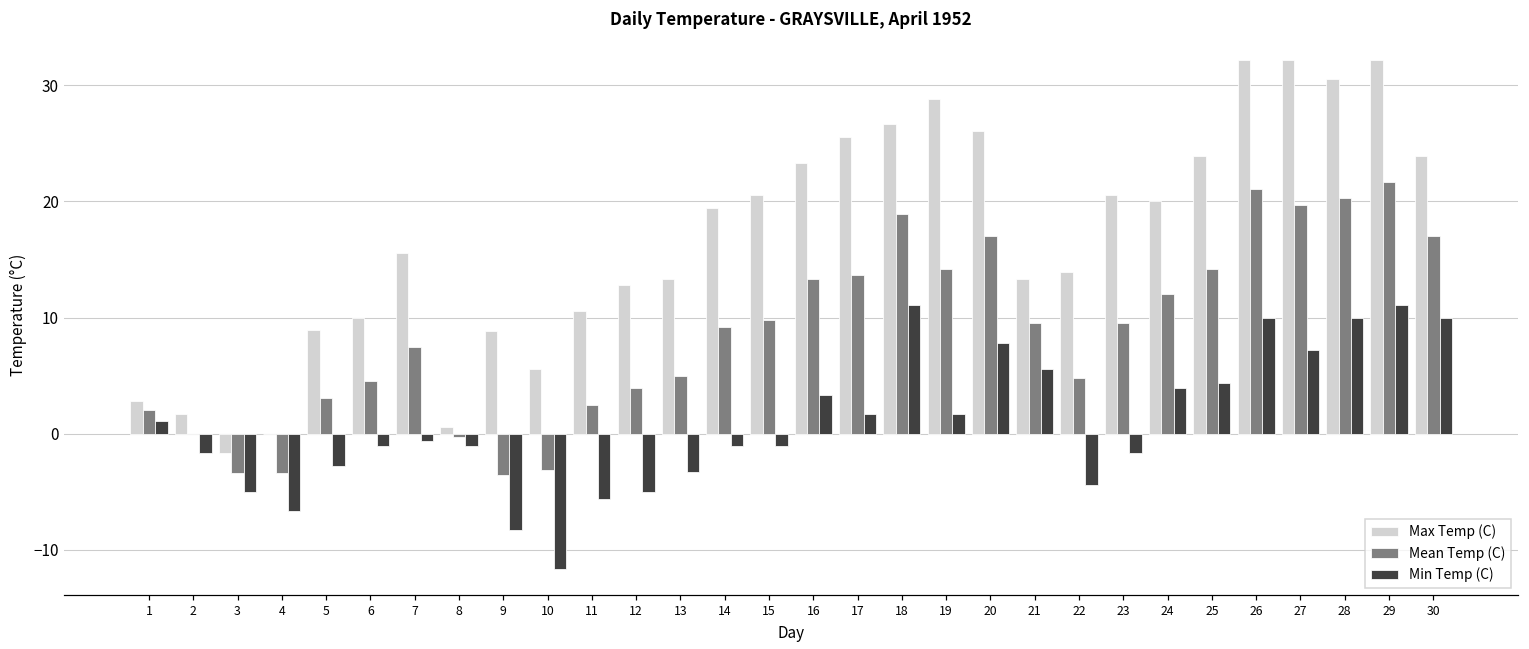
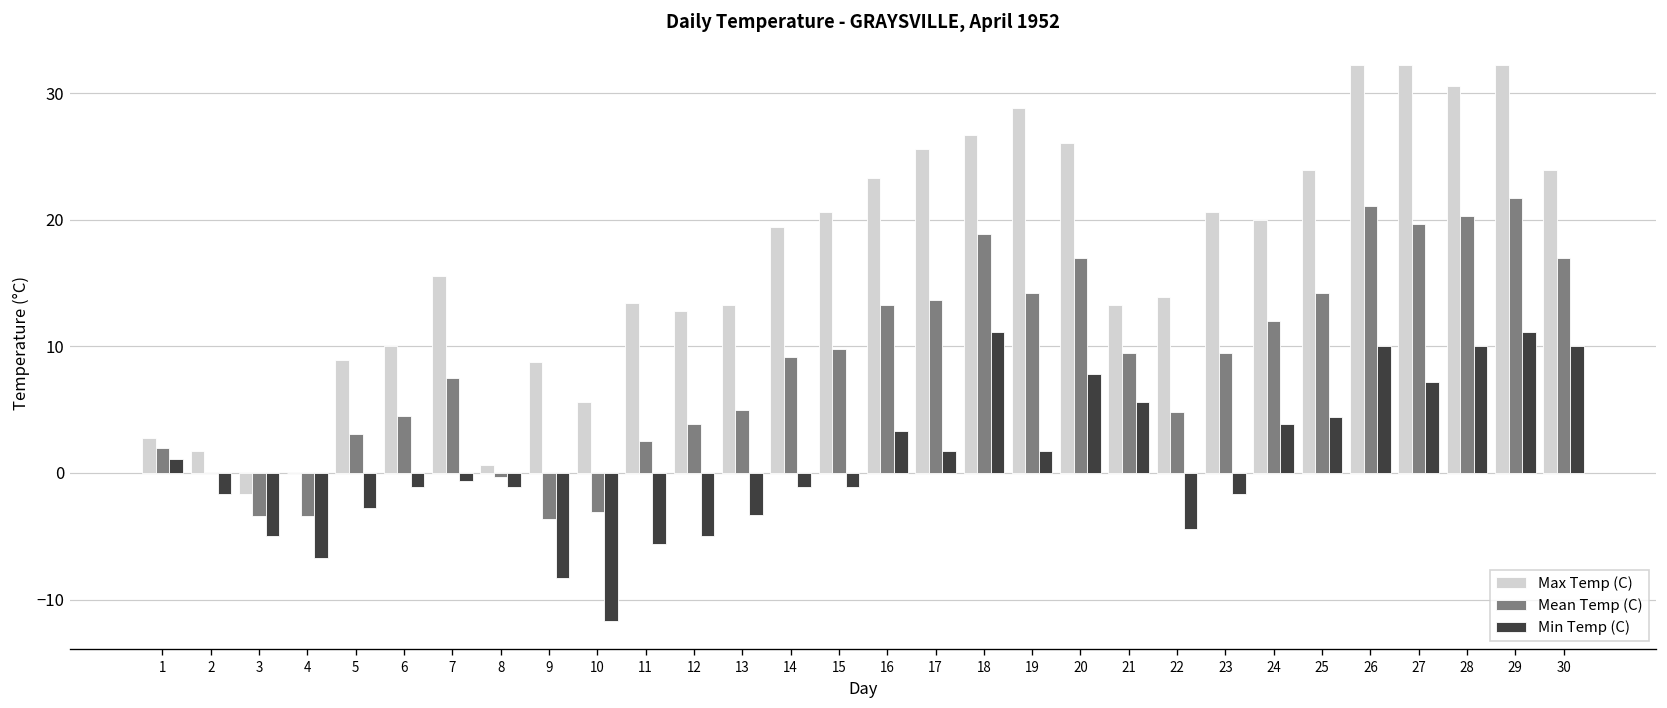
  {
    "Max Temp (C)": {
      "1": 2.8,
      "2": 1.7,
      "3": -1.7,
      "4": 0.0,
      "5": 8.9,
      "6": 10.0,
      "7": 15.6,
      "8": 0.6,
      "9": 8.8,
      "10": 5.6,
-     "11": 10.6,
+     "11": 13.4,
      "12": 12.8,
      "13": 13.3,
      "14": 19.4,
      "15": 20.6,
      "16": 23.3,
      "17": 25.6,
      "18": 26.7,
      "19": 28.8,
      "20": 26.1,
      "21": 13.3,
      "22": 13.9,
      "23": 20.6,
      "24": 20.0,
      "25": 23.9,
      "26": 32.2,
      "27": 32.2,
      "28": 30.6,
      "29": 32.2,
      "30": 23.9
    },
    "Mean Temp (C)": {
      "1": 2.0,
      "2": 0.0,
      "3": -3.4,
      "4": -3.4,
      "5": 3.1,
      "6": 4.5,
      "7": 7.5,
      "8": -0.3,
      "9": -3.6,
      "10": -3.1,
      "11": 2.5,
      "12": 3.9,
      "13": 5.0,
      "14": 9.2,
      "15": 9.8,
      "16": 13.3,
      "17": 13.7,
      "18": 18.9,
      "19": 14.2,
      "20": 17.0,
      "21": 9.5,
      "22": 4.8,
      "23": 9.5,
      "24": 12.0,
      "25": 14.2,
      "26": 21.1,
      "27": 19.7,
      "28": 20.3,
      "29": 21.7,
      "30": 17.0
    },
    "Min Temp (C)": {
      "1": 1.1,
      "2": -1.7,
      "3": -5.0,
      "4": -6.7,
      "5": -2.8,
      "6": -1.1,
      "7": -0.6,
      "8": -1.1,
      "9": -8.3,
      "10": -11.7,
      "11": -5.6,
      "12": -5.0,
      "13": -3.3,
      "14": -1.1,
      "15": -1.1,
      "16": 3.3,
      "17": 1.7,
      "18": 11.1,
      "19": 1.7,
      "20": 7.8,
      "21": 5.6,
      "22": -4.4,
      "23": -1.7,
      "24": 3.9,
      "25": 4.4,
      "26": 10.0,
      "27": 7.2,
      "28": 10.0,
      "29": 11.1,
      "30": 10.0
    }
  }
